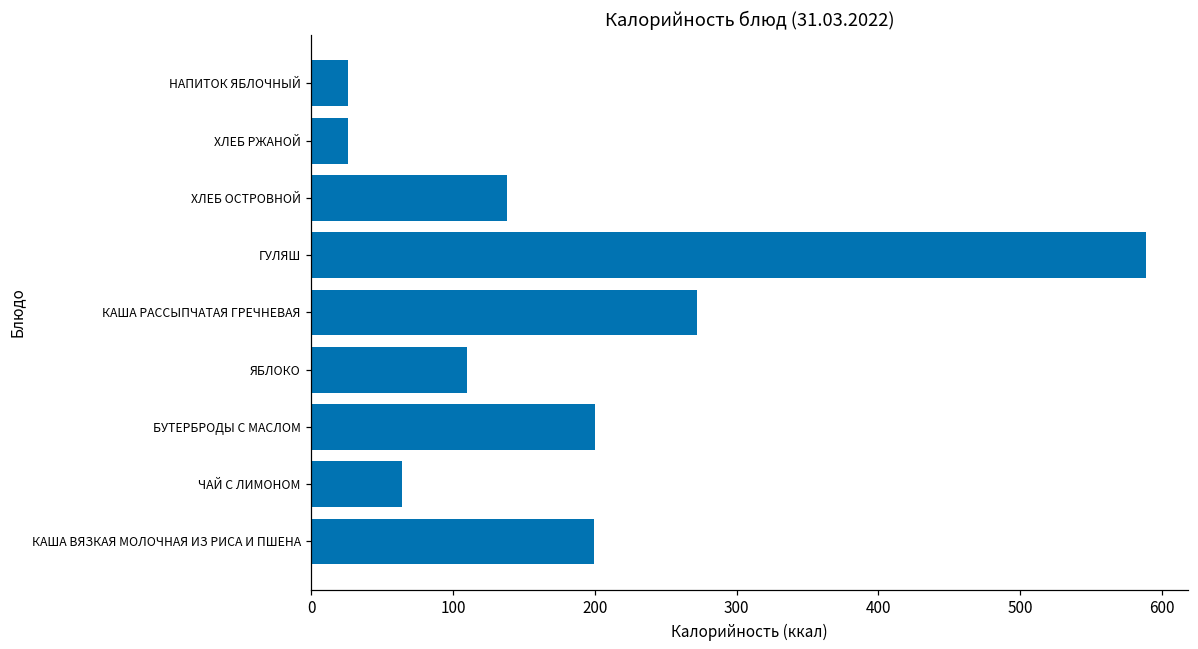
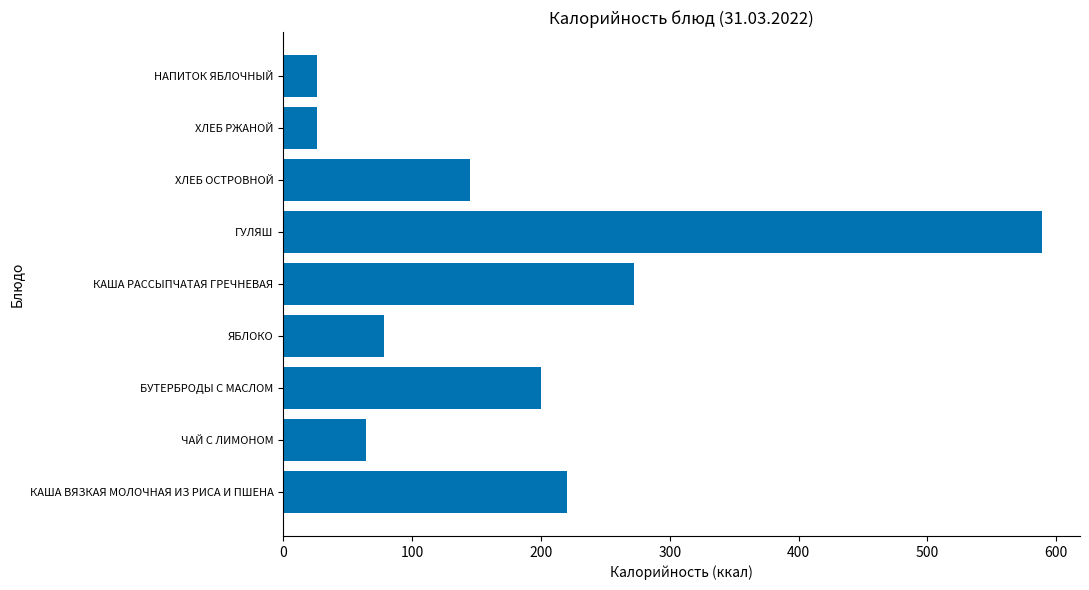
  {
    "НАПИТОК ЯБЛОЧНЫЙ": 26,
    "ХЛЕБ РЖАНОЙ": 26,
-   "ХЛЕБ ОСТРОВНОЙ": 138,
+   "ХЛЕБ ОСТРОВНОЙ": 145,
    "ГУЛЯШ": 589,
    "КАША РАССЫПЧАТАЯ ГРЕЧНЕВАЯ": 272,
-   "ЯБЛОКО": 110,
+   "ЯБЛОКО": 78,
    "БУТЕРБРОДЫ С МАСЛОМ": 200,
    "ЧАЙ С ЛИМОНОМ": 64,
-   "КАША ВЯЗКАЯ МОЛОЧНАЯ ИЗ РИСА И ПШЕНА": 199
+   "КАША ВЯЗКАЯ МОЛОЧНАЯ ИЗ РИСА И ПШЕНА": 220
  }
